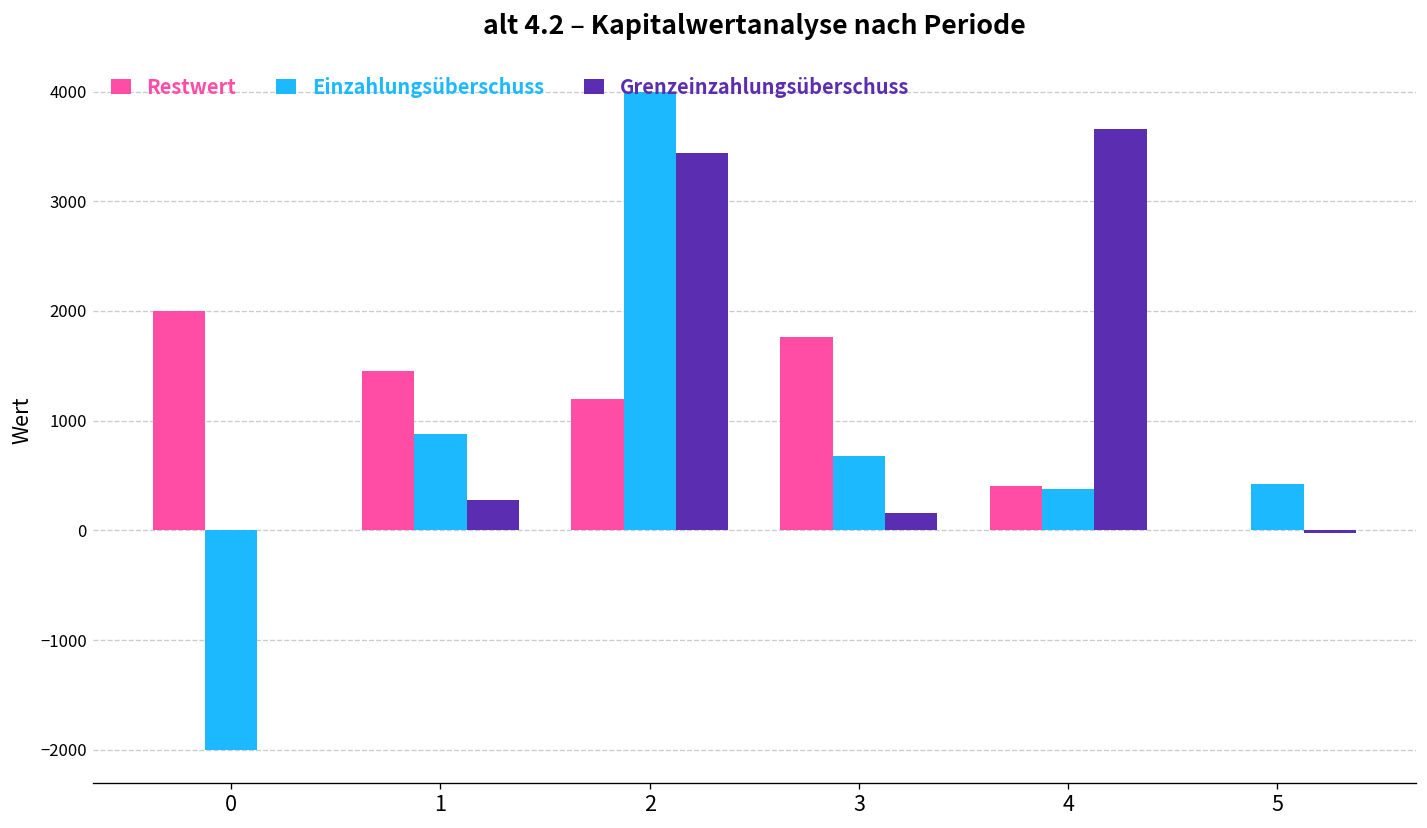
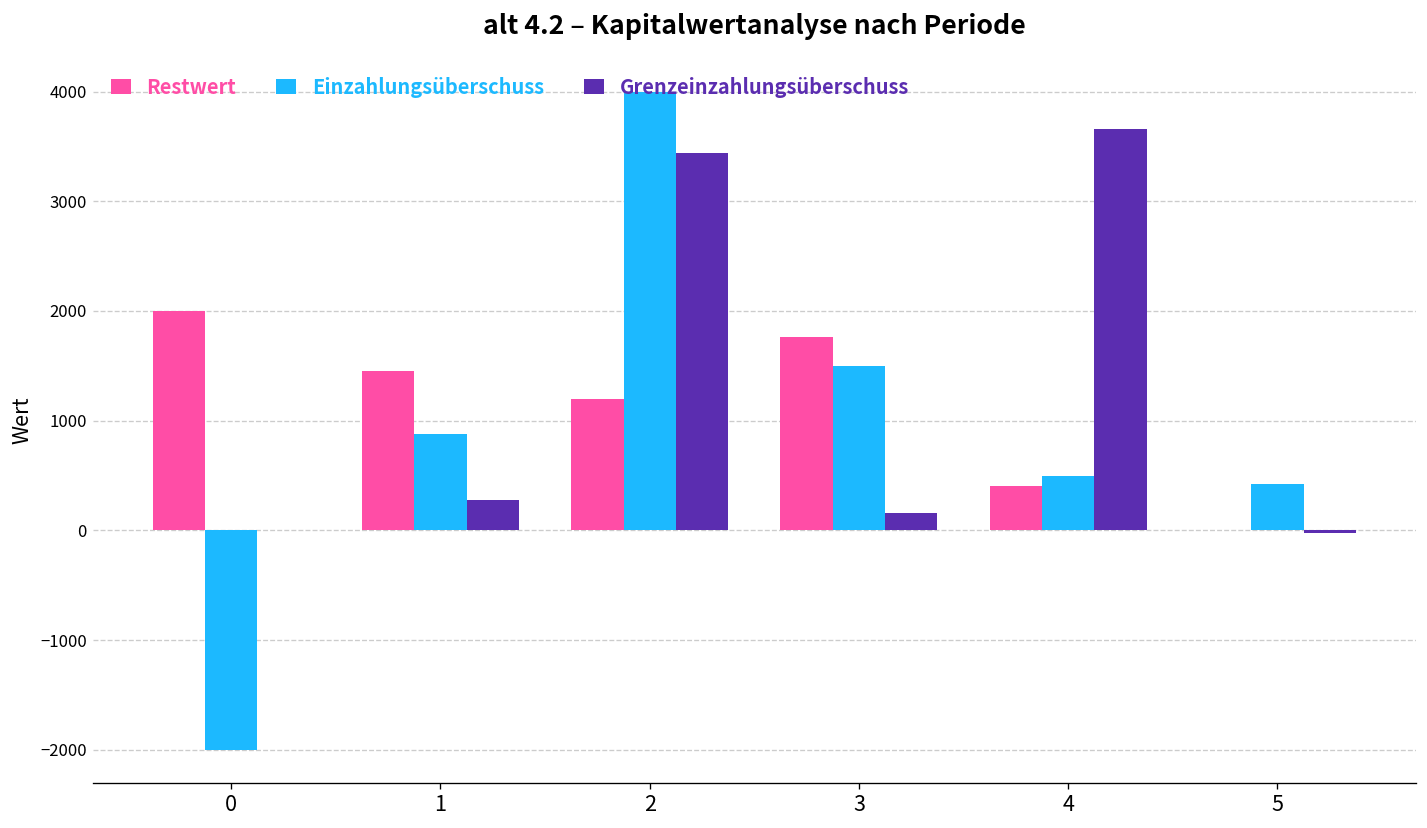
  {
    "Restwert": {
      "0": 2000,
      "1": 1500,
      "2": 1200,
      "3": 1800,
      "4": 400,
      "5": 0
    },
    "Einzahlungsüberschuss": {
      "0": -2000,
      "1": 900,
      "2": 4000,
-     "3": 700,
-     "4": 400,
+     "3": 1500,
+     "4": 500,
      "5": 400
    },
    "Grenzeinzahlungsüberschuss": {
      "0": 0,
      "1": 300,
      "2": 3400,
      "3": 200,
      "4": 3700
    }
  }
